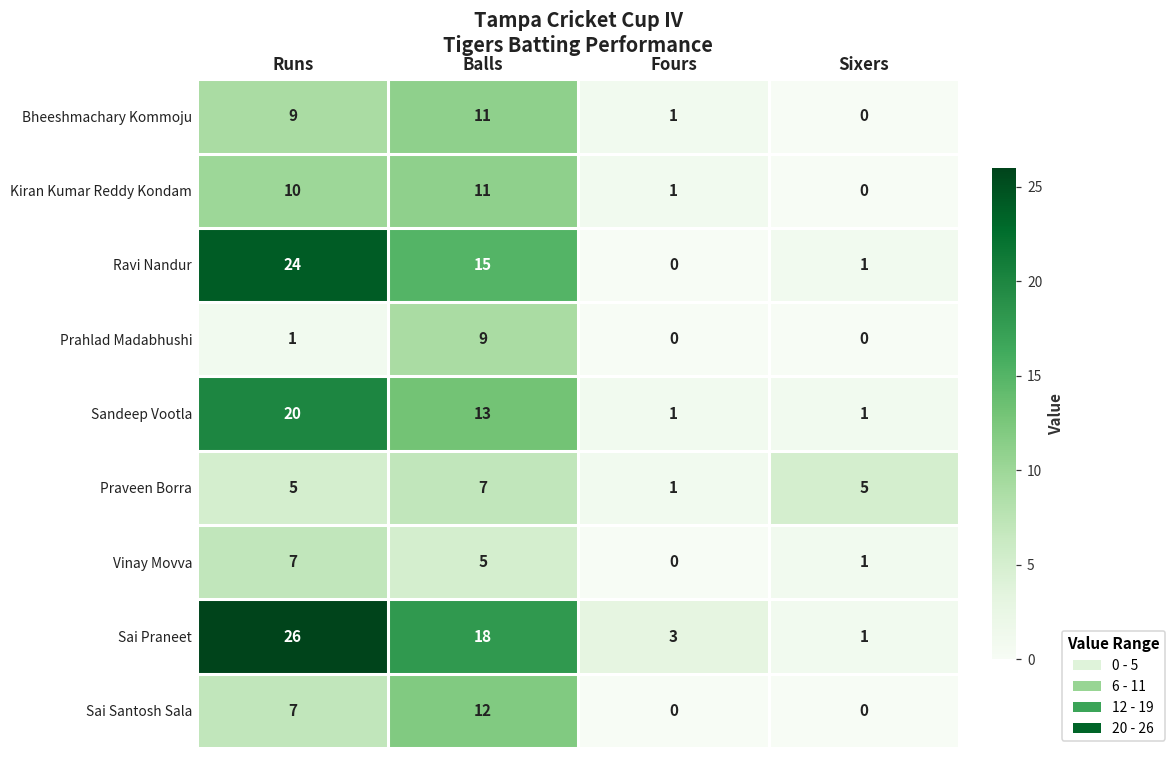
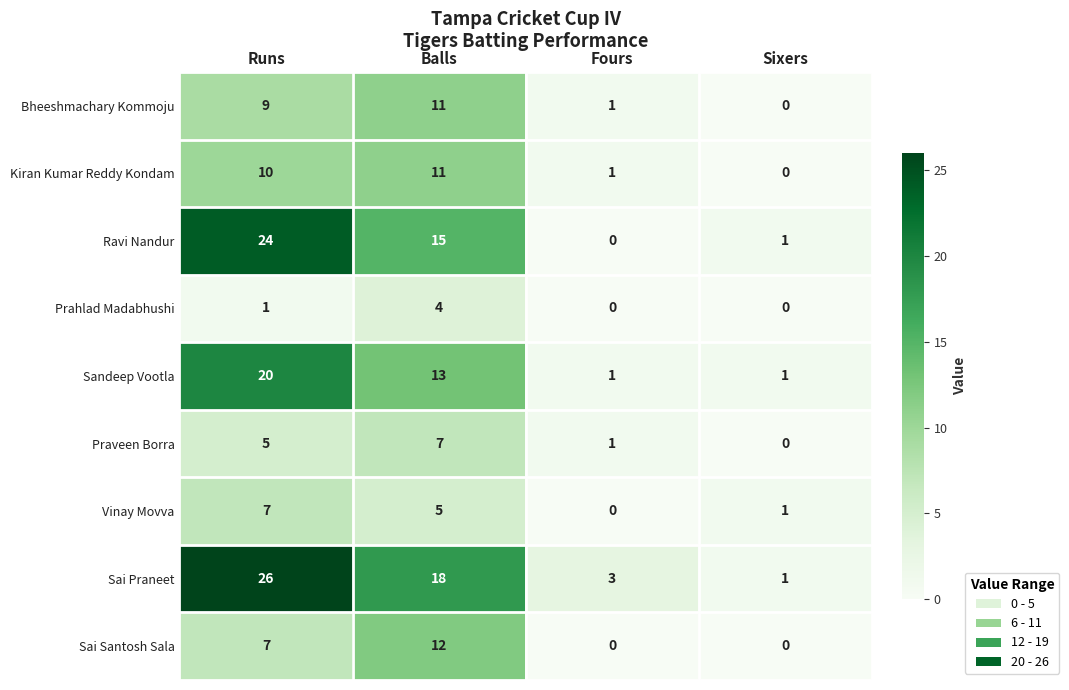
  {
    "Bheeshmachary Kommoju": {
      "Runs": 9,
      "Balls": 11,
      "Fours": 1,
      "Sixers": 0
    },
    "Kiran Kumar Reddy Kondam": {
      "Runs": 10,
      "Balls": 11,
      "Fours": 1,
      "Sixers": 0
    },
    "Ravi Nandur": {
      "Runs": 24,
      "Balls": 15,
      "Fours": 0,
      "Sixers": 1
    },
    "Prahlad Madabhushi": {
      "Runs": 1,
-     "Balls": 9,
+     "Balls": 4,
      "Fours": 0,
      "Sixers": 0
    },
    "Sandeep Vootla": {
      "Runs": 20,
      "Balls": 13,
      "Fours": 1,
      "Sixers": 1
    },
    "Praveen Borra": {
      "Runs": 5,
      "Balls": 7,
      "Fours": 1,
-     "Sixers": 5
+     "Sixers": 0
    },
    "Vinay Movva": {
      "Runs": 7,
      "Balls": 5,
      "Fours": 0,
      "Sixers": 1
    },
    "Sai Praneet": {
      "Runs": 26,
      "Balls": 18,
      "Fours": 3,
      "Sixers": 1
    },
    "Sai Santosh Sala": {
      "Runs": 7,
      "Balls": 12,
      "Fours": 0,
      "Sixers": 0
    }
  }
